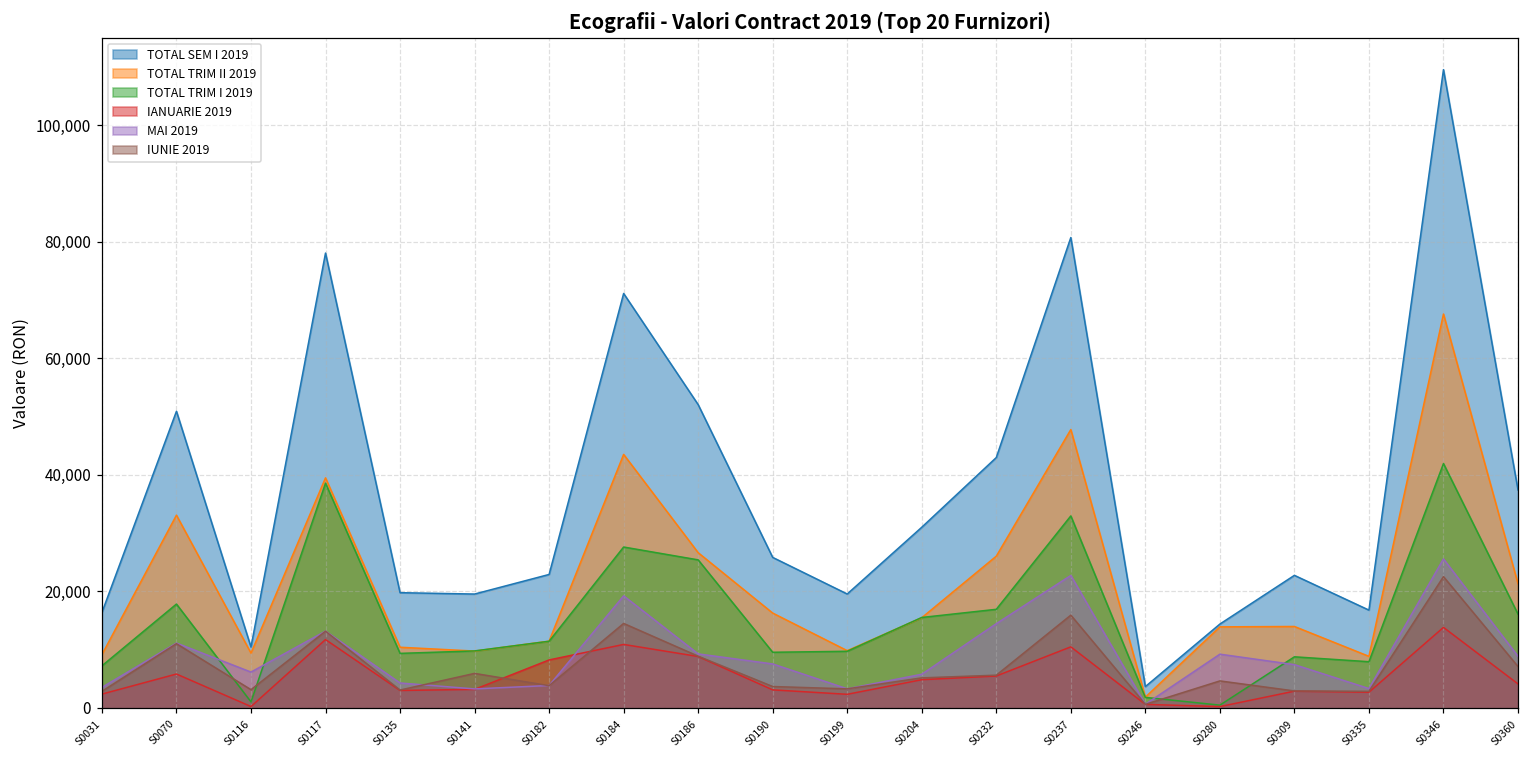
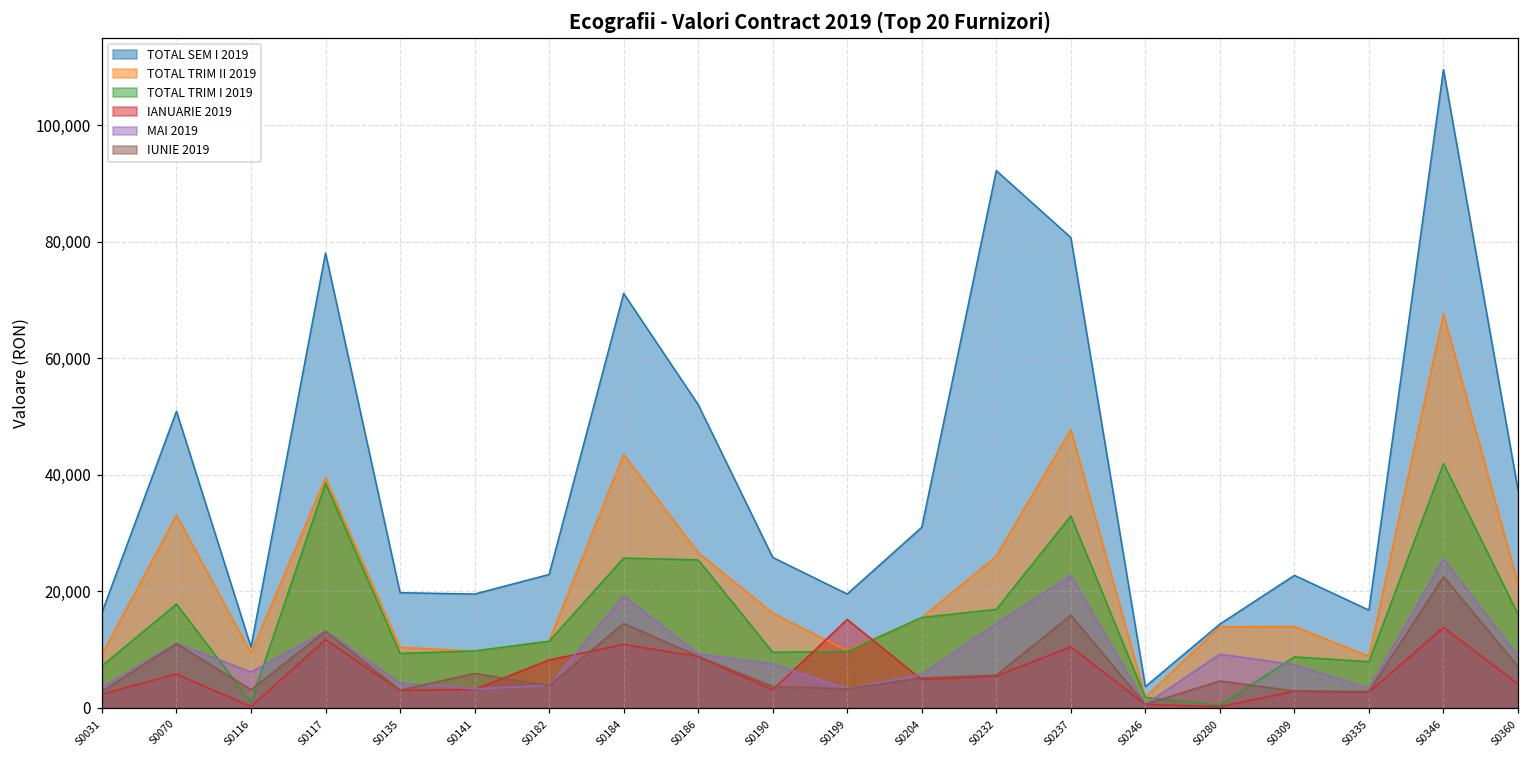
  {
    "TOTAL SEM I 2019": {
      "S0031": "16,000",
      "S0070": "51,000",
      "S0116": "10,000",
      "S0117": "78,000",
      "S0135": "20,000",
      "S0141": "20,000",
      "S0182": "23,000",
      "S0184": "71,000",
      "S0186": "52,000",
      "S0190": "26,000",
      "S0199": "20,000",
      "S0204": "31,000",
-     "S0232": "43,000",
+     "S0232": "92,000",
      "S0237": "81,000",
      "S0246": "4,000",
      "S0280": "14,000",
      "S0309": "23,000",
      "S0335": "17,000",
      "S0346": "109,000",
      "S0360": "37,000"
    },
    "TOTAL TRIM II 2019": {
      "S0031": "9,000",
      "S0070": "33,000",
      "S0116": "9,000",
      "S0117": "39,000",
      "S0135": "10,000",
      "S0184": "43,000",
      "S0186": "27,000",
      "S0190": "16,000",
      "S0232": "26,000",
      "S0237": "48,000",
      "S0280": "14,000",
      "S0309": "14,000",
      "S0335": "9,000",
      "S0346": "68,000",
      "S0360": "21,000"
    },
    "TOTAL TRIM I 2019": {
      "S0031": "7,000",
      "S0070": "18,000",
      "S0116": "1,000",
      "S0117": "39,000",
      "S0135": "9,000",
-     "S0184": "28,000",
+     "S0184": "26,000",
      "S0186": "25,000",
      "S0190": "10,000",
      "S0232": "17,000",
      "S0237": "33,000",
      "S0309": "9,000",
      "S0335": "8,000",
      "S0346": "42,000",
      "S0360": "16,000"
    },
    "IANUARIE 2019": {
      "S0070": "6,000",
      "S0116": "0",
      "S0117": "12,000",
      "S0182": "8,000",
      "S0184": "11,000",
      "S0190": "3,000",
-     "S0199": "2,000",
+     "S0199": "15,000",
      "S0237": "10,000",
      "S0346": "14,000",
      "S0360": "4,000"
    },
    "MAI 2019": {
      "S0031": "4,000",
      "S0116": "6,000",
      "S0135": "4,000",
      "S0184": "19,000",
      "S0190": "8,000",
      "S0204": "6,000",
      "S0232": "14,000",
      "S0237": "23,000",
      "S0280": "9,000",
      "S0309": "7,000",
      "S0346": "26,000",
      "S0360": "9,000"
    },
    "IUNIE 2019": {
      "S0116": "3,000",
      "S0141": "6,000",
      "S0184": "14,000",
      "S0190": "4,000",
      "S0237": "16,000",
      "S0280": "5,000",
      "S0346": "23,000",
      "S0360": "7,000"
    }
  }
